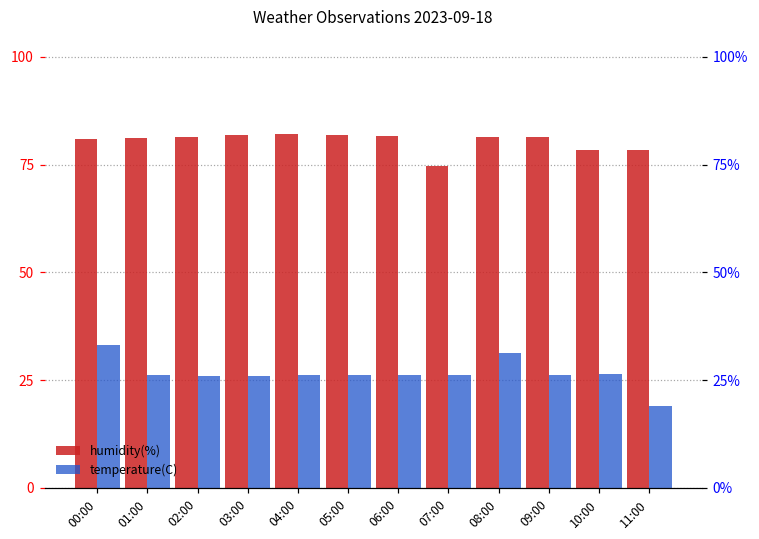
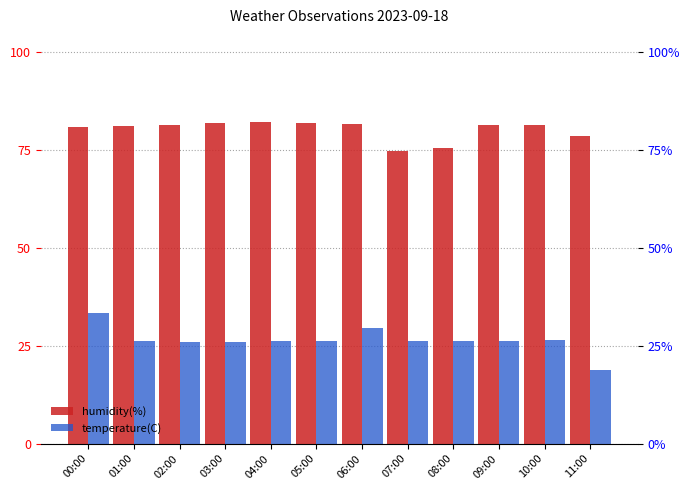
  {
    "humidity(%)": {
      "00:00": 81,
      "01:00": 81,
      "02:00": 81,
      "03:00": 82,
      "04:00": 82,
      "05:00": 82,
      "06:00": 82,
      "07:00": 75,
-     "08:00": 81,
+     "08:00": 76,
      "09:00": 81,
-     "10:00": 78,
+     "10:00": 81,
      "11:00": 79
    },
    "temperature(C)": {
      "00:00": 33,
      "01:00": 26,
      "02:00": 26,
      "03:00": 26,
      "04:00": 26,
      "05:00": 26,
-     "06:00": 26,
+     "06:00": 29,
      "07:00": 26,
-     "08:00": 31,
+     "08:00": 26,
      "09:00": 26,
      "10:00": 26,
      "11:00": 19
    }
  }
